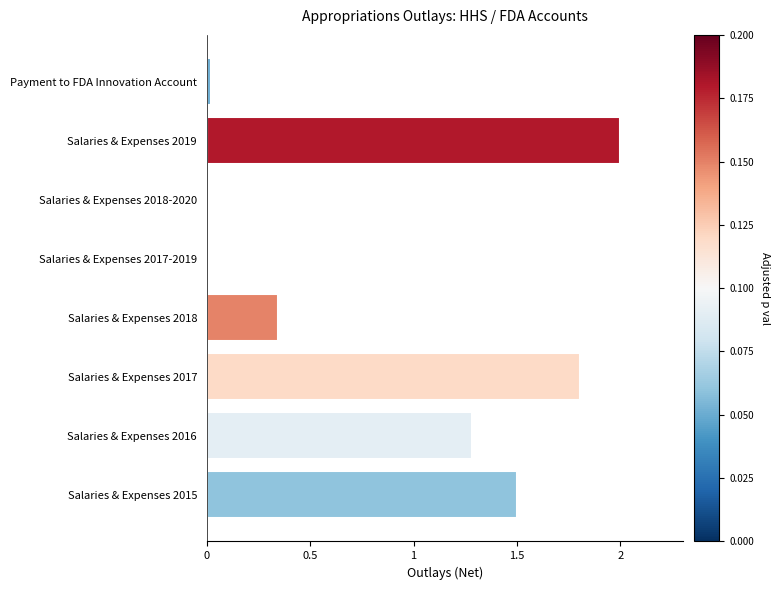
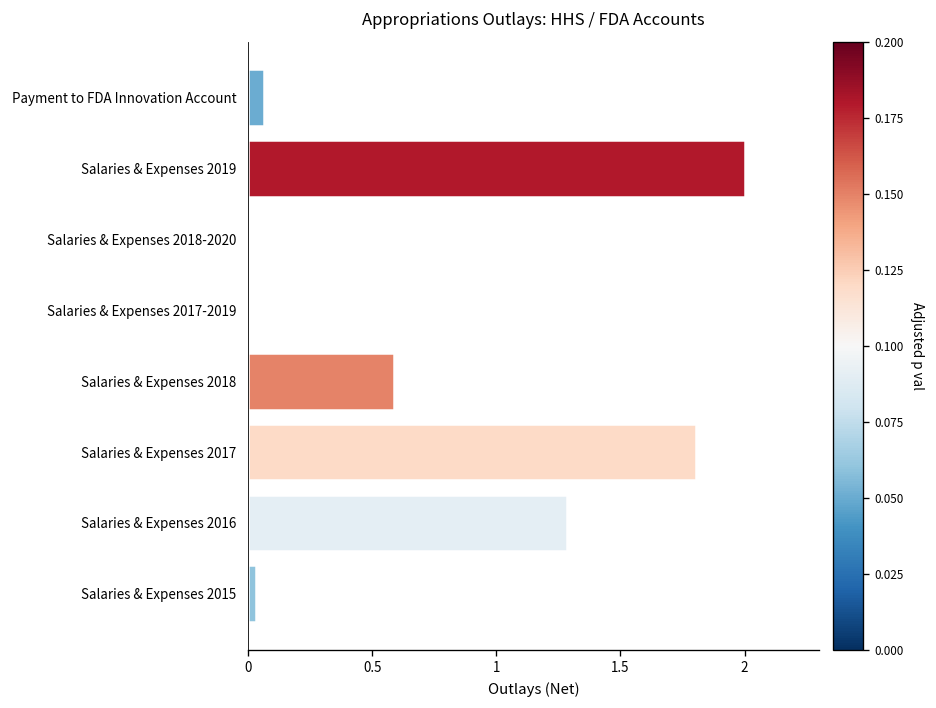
  {
-   "Payment to FDA Innovation Account": 0.02,
+   "Payment to FDA Innovation Account": 0.07,
    "Salaries & Expenses 2019": 2.00,
-   "Salaries & Expenses 2018": 0.35,
+   "Salaries & Expenses 2018": 0.59,
    "Salaries & Expenses 2017": 1.80,
    "Salaries & Expenses 2016": 1.28,
-   "Salaries & Expenses 2015": 1.50
+   "Salaries & Expenses 2015": 0.03
  }
